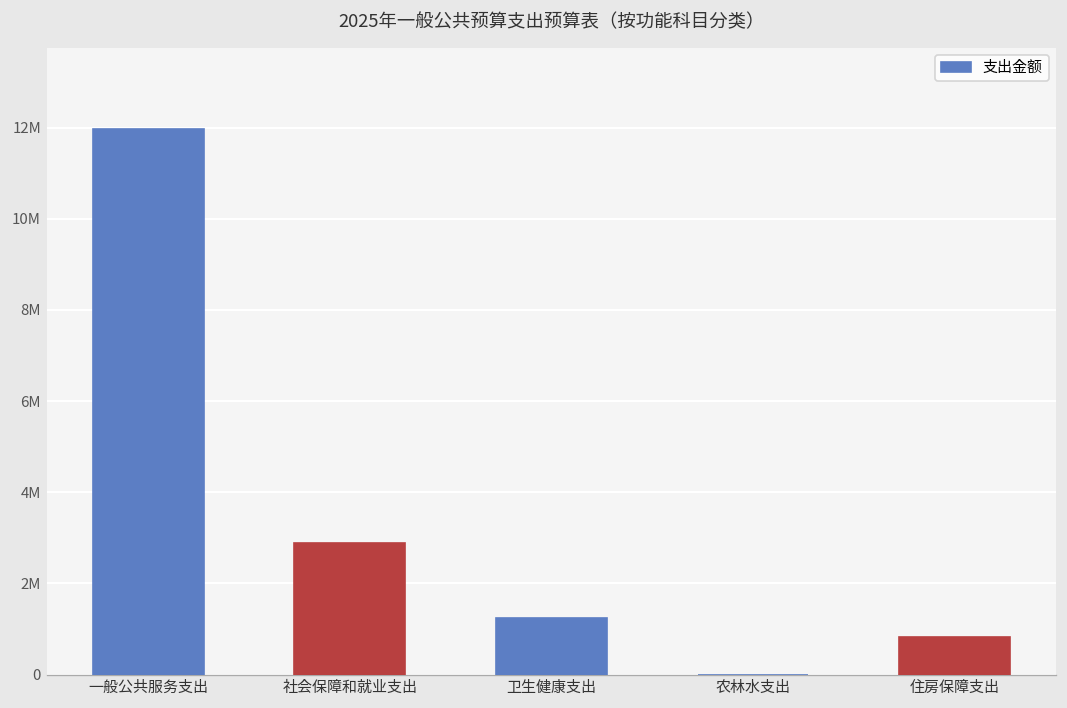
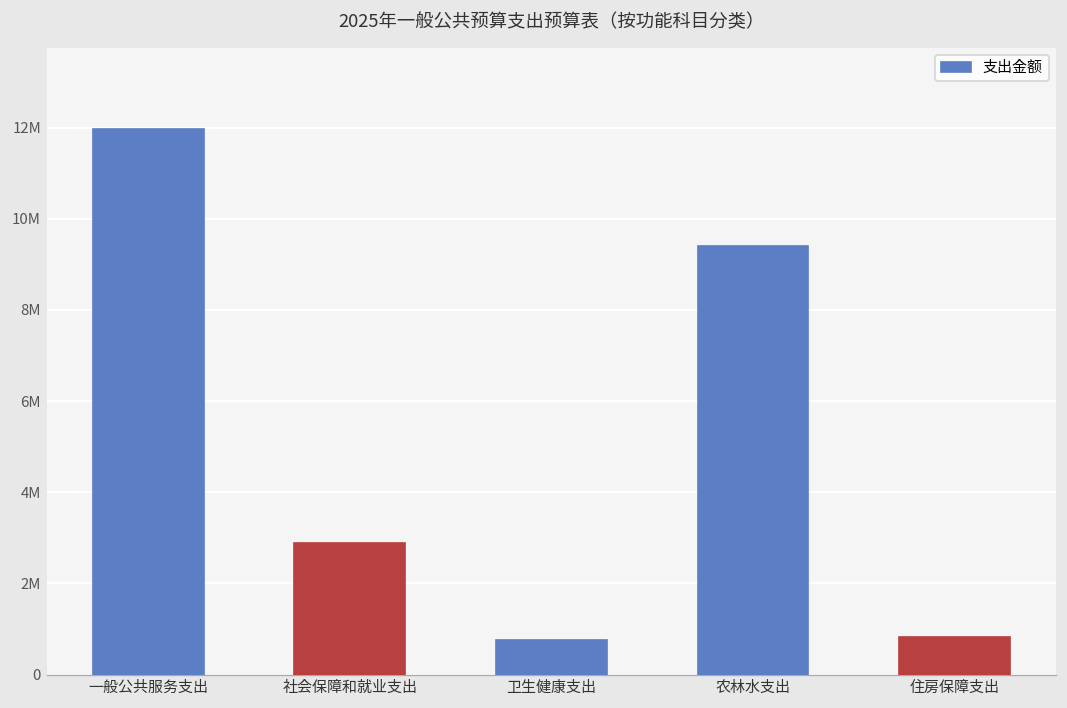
  {
    "一般公共服务支出": 12000000,
    "社会保障和就业支出": 2900000,
-   "卫生健康支出": 1200000,
-   "农林水支出": 0,
+   "卫生健康支出": 800000,
+   "农林水支出": 9400000,
    "住房保障支出": 800000
  }
